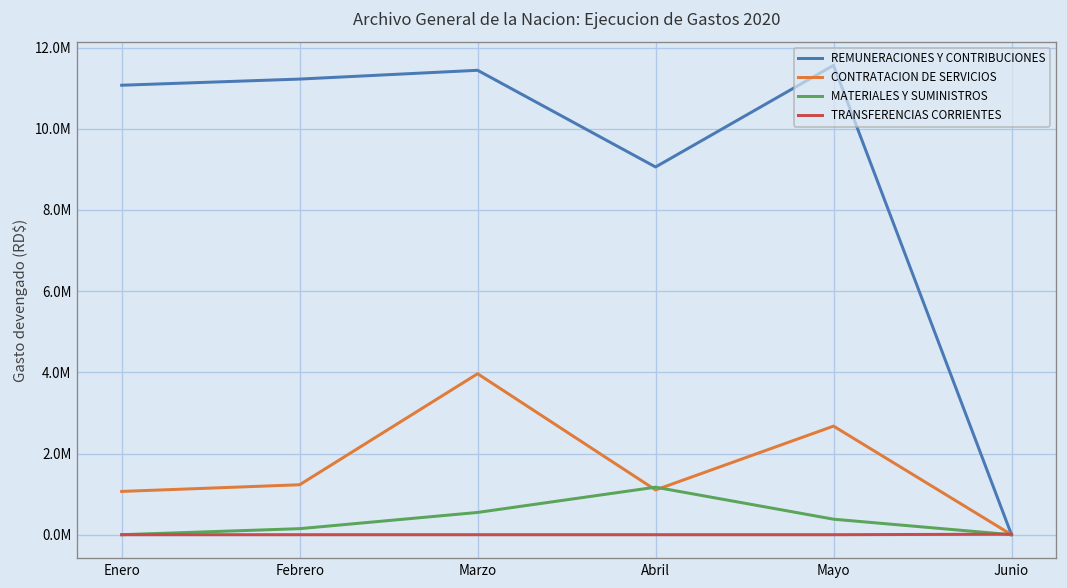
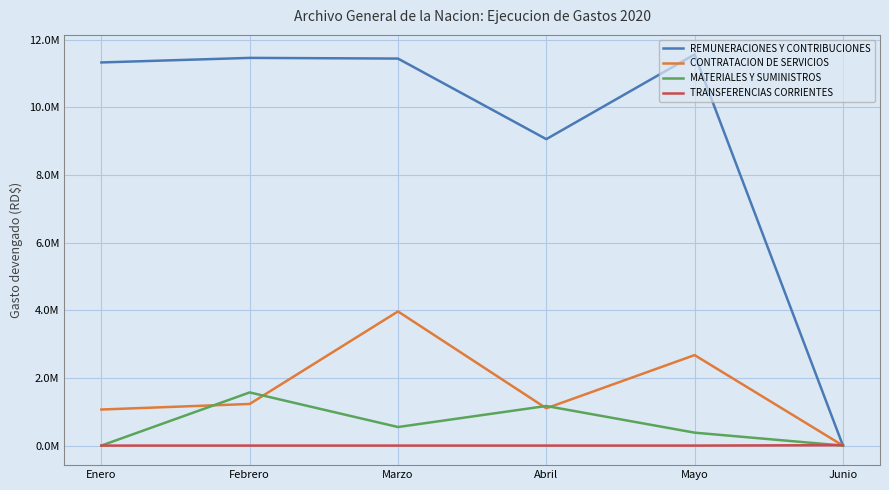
  {
    "REMUNERACIONES Y CONTRIBUCIONES": {
-     "Enero": 11100000,
-     "Febrero": 11200000,
+     "Enero": 11300000,
+     "Febrero": 11500000,
      "Marzo": 11400000,
      "Abril": 9100000
    },
    "MATERIALES Y SUMINISTROS": {
-     "Febrero": 100000,
+     "Febrero": 1600000,
      "Marzo": 500000,
      "Mayo": 400000
    }
  }
